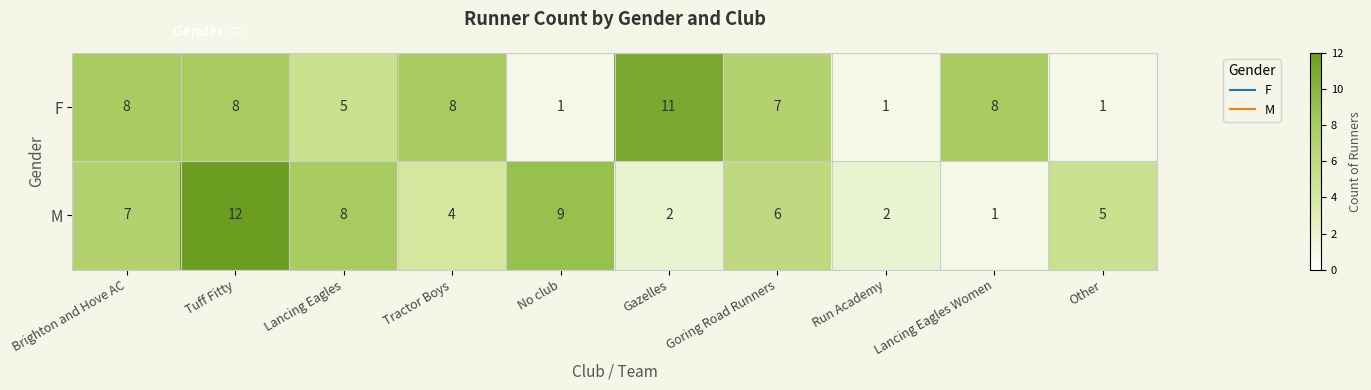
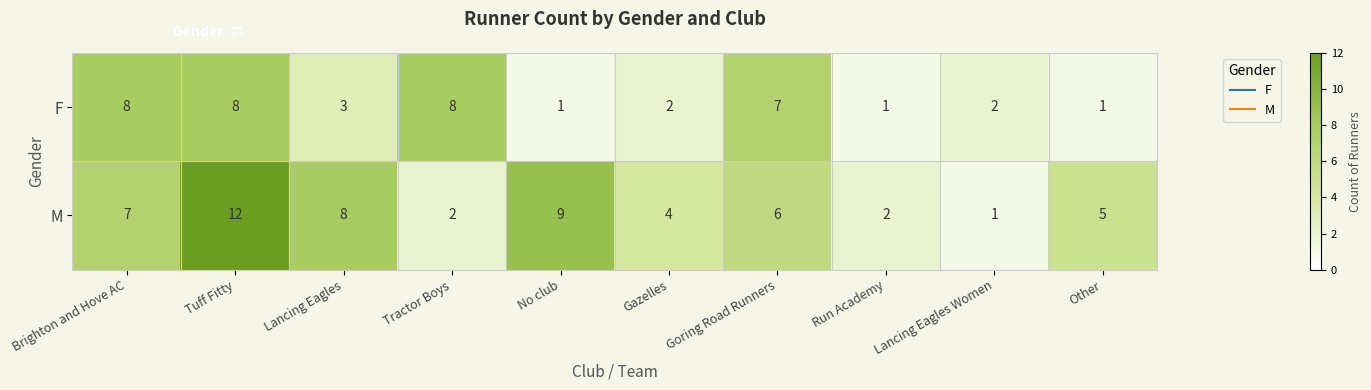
  {
    "F": {
      "Brighton and Hove AC": 8,
      "Tuff Fitty": 8,
-     "Lancing Eagles": 5,
+     "Lancing Eagles": 3,
      "Tractor Boys": 8,
      "No club": 1,
-     "Gazelles": 11,
+     "Gazelles": 2,
      "Goring Road Runners": 7,
      "Run Academy": 1,
-     "Lancing Eagles Women": 8,
+     "Lancing Eagles Women": 2,
      "Other": 1
    },
    "M": {
      "Brighton and Hove AC": 7,
      "Tuff Fitty": 12,
      "Lancing Eagles": 8,
-     "Tractor Boys": 4,
+     "Tractor Boys": 2,
      "No club": 9,
-     "Gazelles": 2,
+     "Gazelles": 4,
      "Goring Road Runners": 6,
      "Run Academy": 2,
      "Lancing Eagles Women": 1,
      "Other": 5
    }
  }
